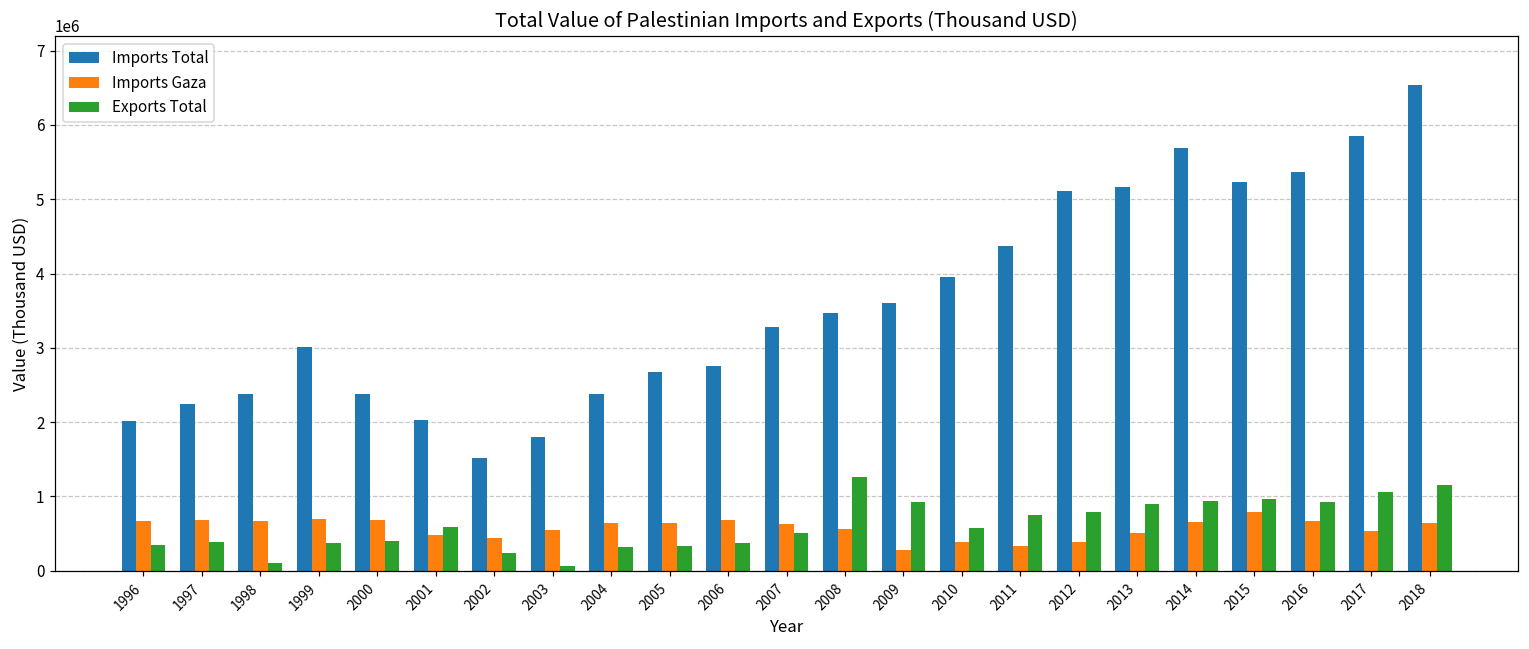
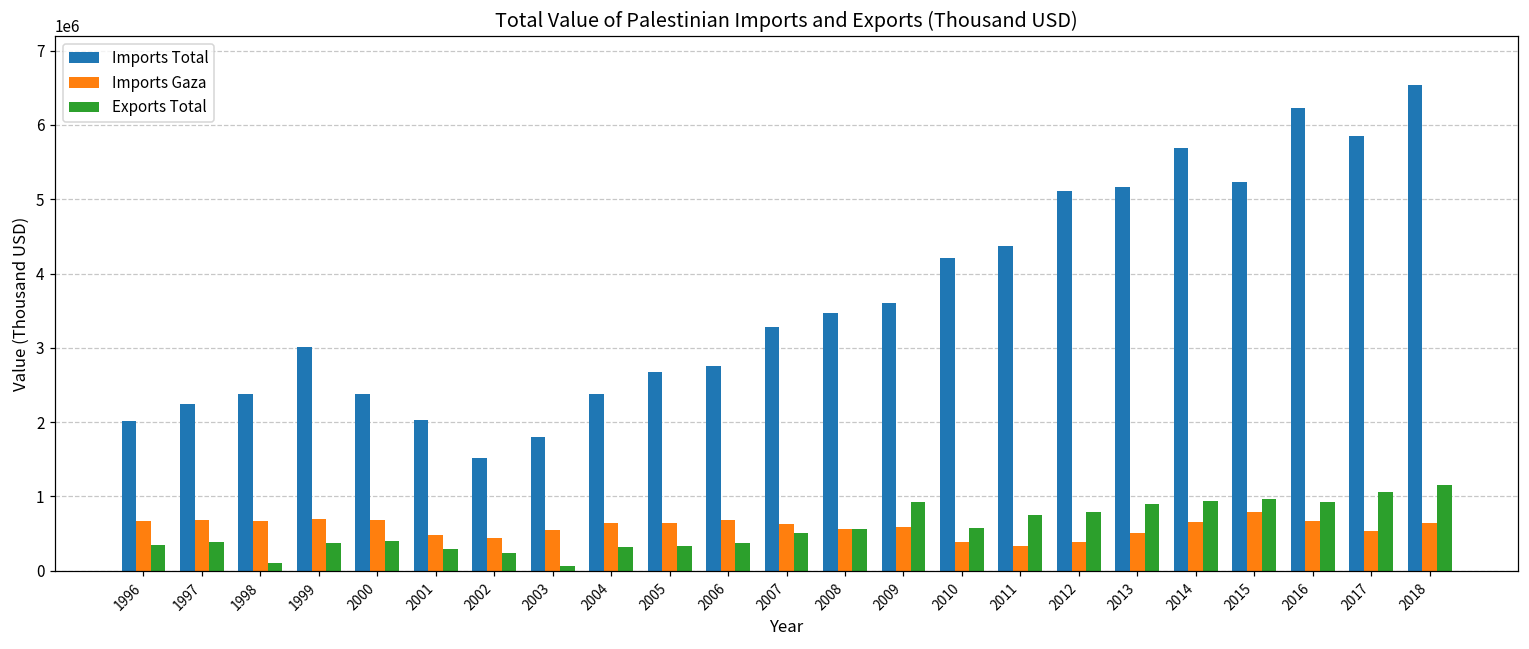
  {
    "Imports Total": {
      "1996": 2000000,
      "1997": 2200000,
      "1998": 2400000,
      "1999": 3000000,
      "2000": 2400000,
      "2001": 2000000,
      "2002": 1500000,
      "2003": 1800000,
      "2004": 2400000,
      "2005": 2700000,
      "2006": 2800000,
      "2007": 3300000,
      "2008": 3500000,
      "2009": 3600000,
-     "2010": 4000000,
+     "2010": 4200000,
      "2011": 4400000,
      "2012": 5100000,
      "2013": 5200000,
      "2014": 5700000,
      "2015": 5200000,
-     "2016": 5400000,
+     "2016": 6200000,
      "2017": 5900000,
      "2018": 6500000
    },
    "Imports Gaza": {
      "1996": 700000,
      "1997": 700000,
      "1998": 700000,
      "1999": 700000,
      "2000": 700000,
      "2001": 500000,
      "2002": 400000,
      "2003": 600000,
      "2004": 600000,
      "2005": 600000,
      "2006": 700000,
      "2007": 600000,
      "2008": 600000,
-     "2009": 300000,
+     "2009": 600000,
      "2010": 400000,
      "2011": 300000,
      "2012": 400000,
      "2013": 500000,
      "2014": 700000,
      "2015": 800000,
      "2016": 700000,
      "2017": 500000,
      "2018": 600000
    },
    "Exports Total": {
      "1996": 300000,
      "1997": 400000,
      "1998": 100000,
      "1999": 400000,
      "2000": 400000,
-     "2001": 600000,
+     "2001": 300000,
      "2002": 200000,
      "2003": 100000,
      "2004": 300000,
      "2005": 300000,
      "2006": 400000,
      "2007": 500000,
-     "2008": 1300000,
+     "2008": 600000,
      "2009": 900000,
      "2010": 600000,
      "2011": 700000,
      "2012": 800000,
      "2013": 900000,
      "2014": 900000,
      "2015": 1000000,
      "2016": 900000,
      "2017": 1100000,
      "2018": 1200000
    }
  }
